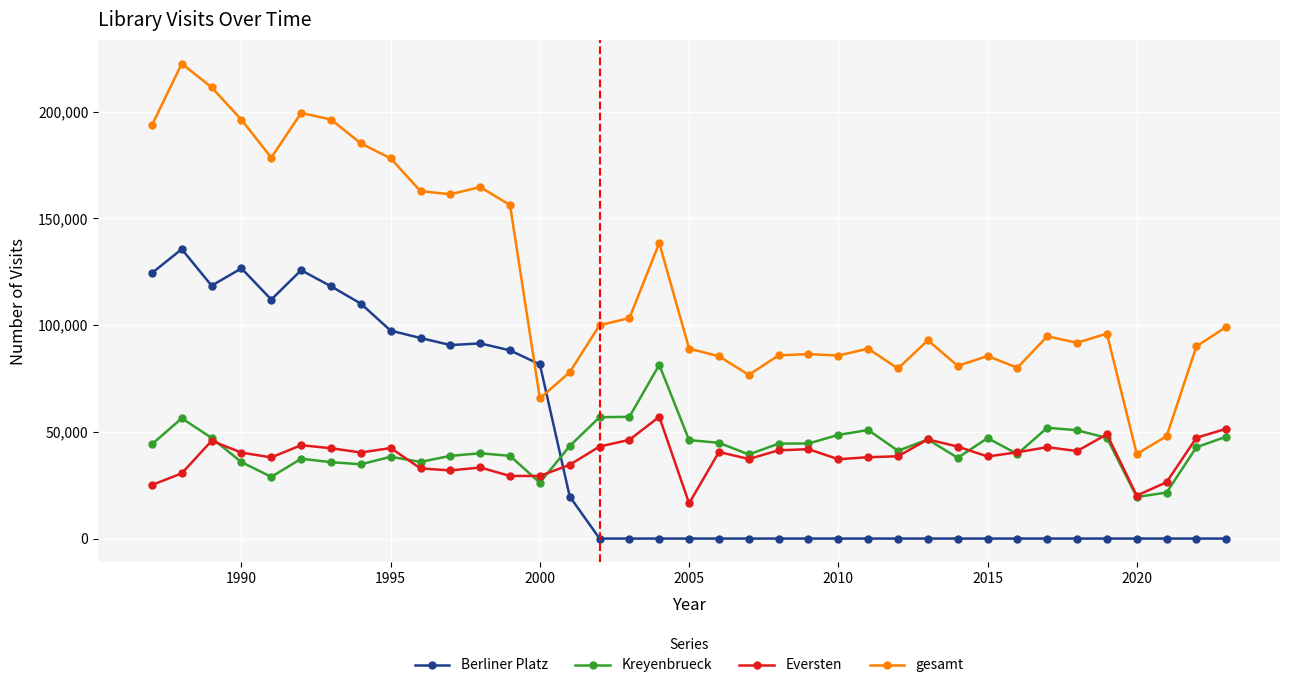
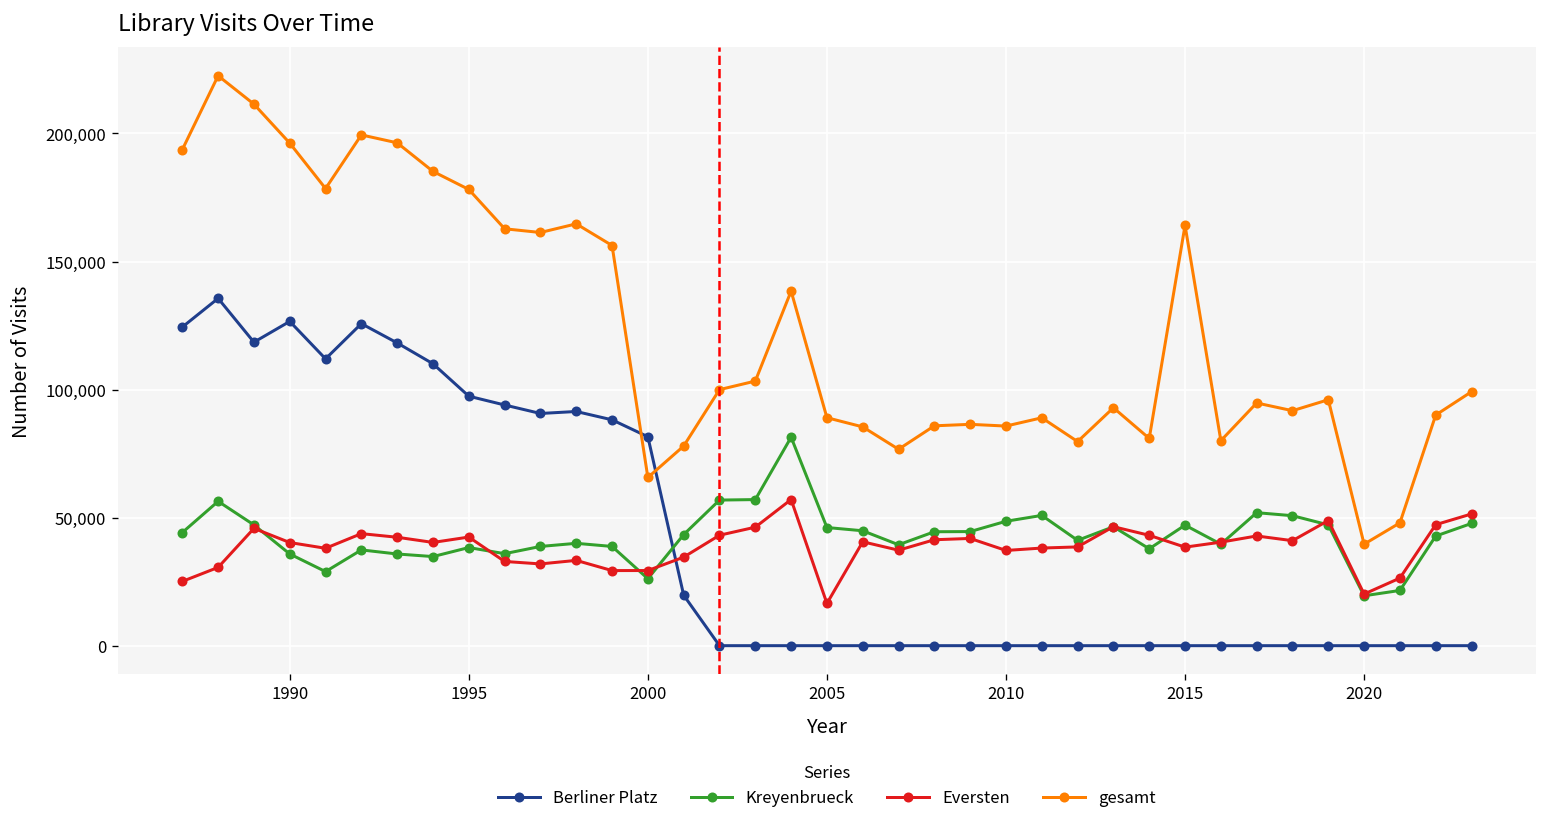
  {
    "Berliner Platz": {
      "1990": "127,000",
      "1995": "97,000",
      "2000": "82,000",
      "2005": "0",
      "2010": "0",
      "2015": "0",
      "2020": "0"
    },
    "Kreyenbrueck": {
      "1990": "36,000",
      "1995": "38,000",
      "2000": "26,000",
      "2005": "46,000",
      "2010": "49,000",
      "2015": "47,000"
    },
    "Eversten": {
      "1990": "40,000",
      "1995": "42,000",
      "2000": "29,000",
      "2005": "16,000",
      "2010": "37,000",
      "2015": "38,000"
    },
    "gesamt": {
      "1990": "196,000",
      "1995": "178,000",
      "2000": "66,000",
      "2005": "89,000",
      "2010": "86,000",
-     "2015": "86,000",
+     "2015": "164,000",
      "2020": "40,000"
    }
  }
